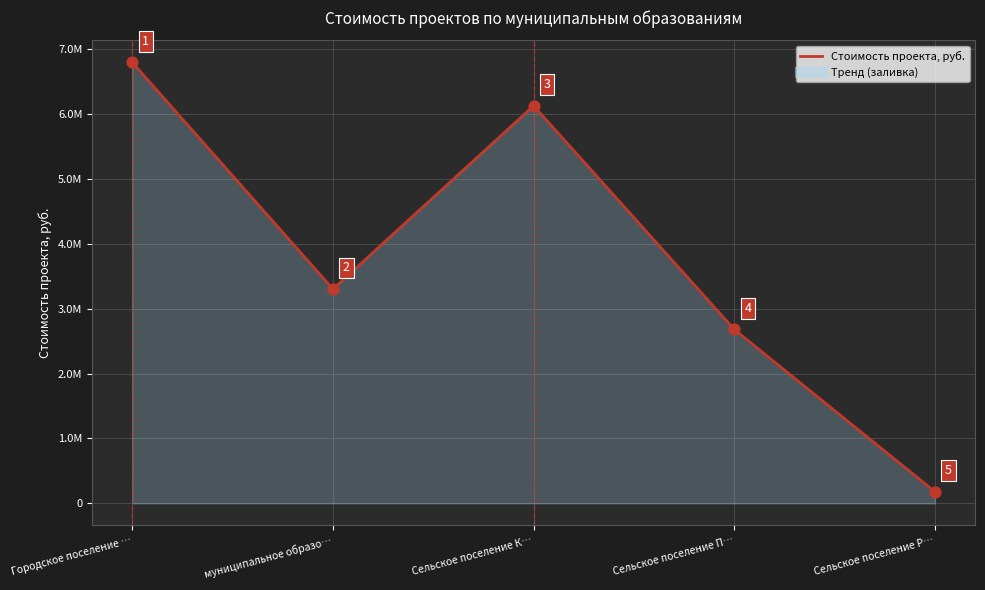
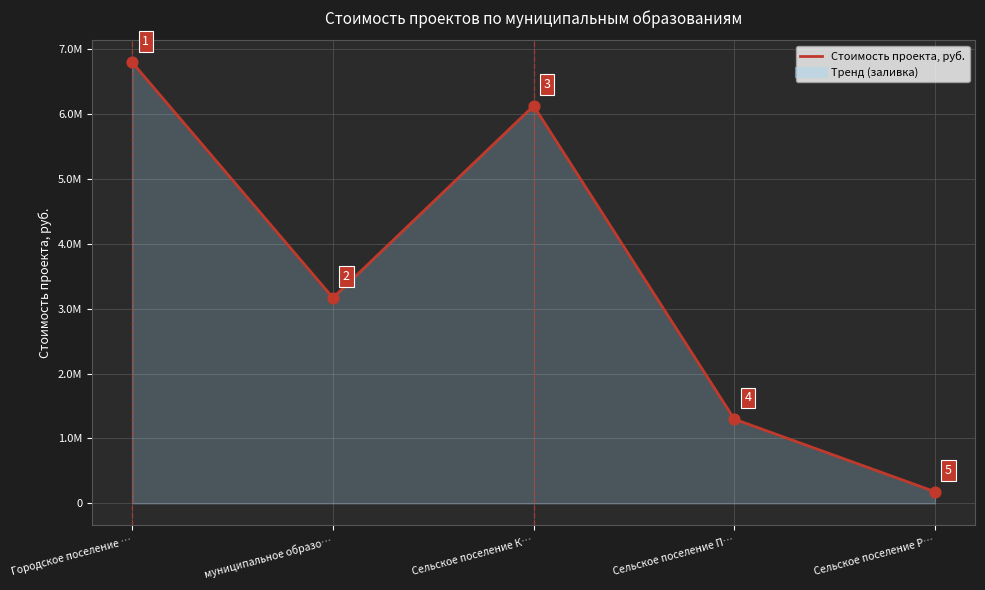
  {
-   "муниципальное образо…": 3300000,
-   "Сельское поселение П…": 2700000
+   "муниципальное образо…": 3200000,
+   "Сельское поселение П…": 1300000
  }
